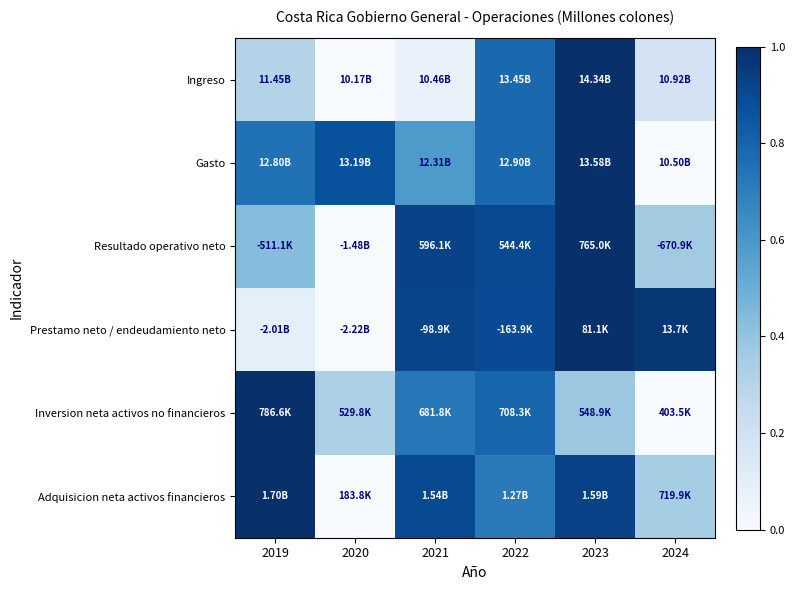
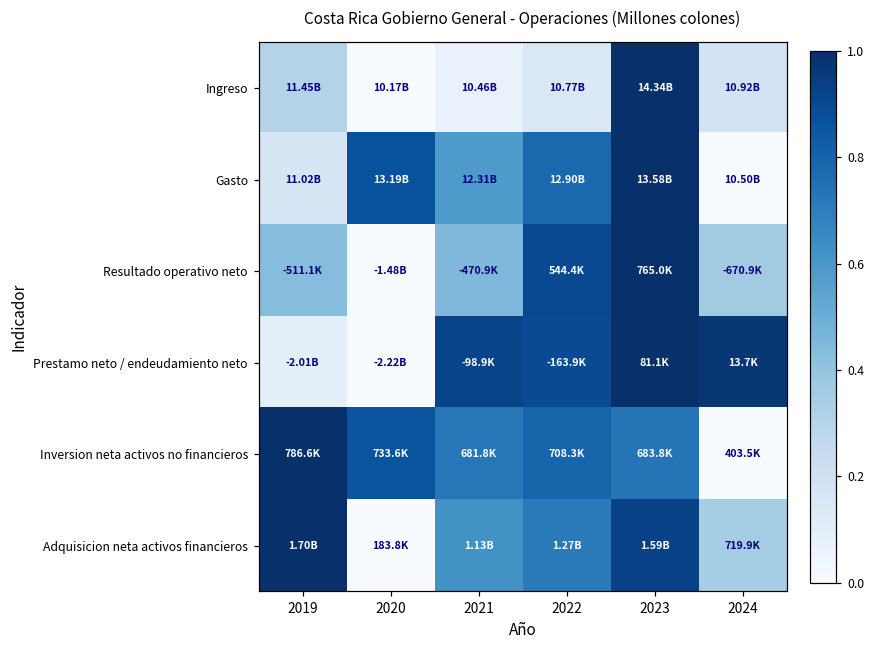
  {
    "Ingreso": {
      "2019": "11.45B",
      "2020": "10.17B",
      "2021": "10.46B",
-     "2022": "13.45B",
+     "2022": "10.77B",
      "2023": "14.34B",
      "2024": "10.92B"
    },
    "Gasto": {
-     "2019": "12.80B",
+     "2019": "11.02B",
      "2020": "13.19B",
      "2021": "12.31B",
      "2022": "12.90B",
      "2023": "13.58B",
      "2024": "10.50B"
    },
    "Resultado operativo neto": {
      "2019": "-511.1K",
      "2020": "-1.48B",
-     "2021": "596.1K",
+     "2021": "-470.9K",
      "2022": "544.4K",
      "2023": "765.0K",
      "2024": "-670.9K"
    },
    "Prestamo neto / endeudamiento neto": {
      "2019": "-2.01B",
      "2020": "-2.22B",
      "2021": "-98.9K",
      "2022": "-163.9K",
      "2023": "81.1K",
      "2024": "13.7K"
    },
    "Inversion neta activos no financieros": {
      "2019": "786.6K",
-     "2020": "529.8K",
+     "2020": "733.6K",
      "2021": "681.8K",
      "2022": "708.3K",
-     "2023": "548.9K",
+     "2023": "683.8K",
      "2024": "403.5K"
    },
    "Adquisicion neta activos financieros": {
      "2019": "1.70B",
      "2020": "183.8K",
-     "2021": "1.54B",
+     "2021": "1.13B",
      "2022": "1.27B",
      "2023": "1.59B",
      "2024": "719.9K"
    }
  }
